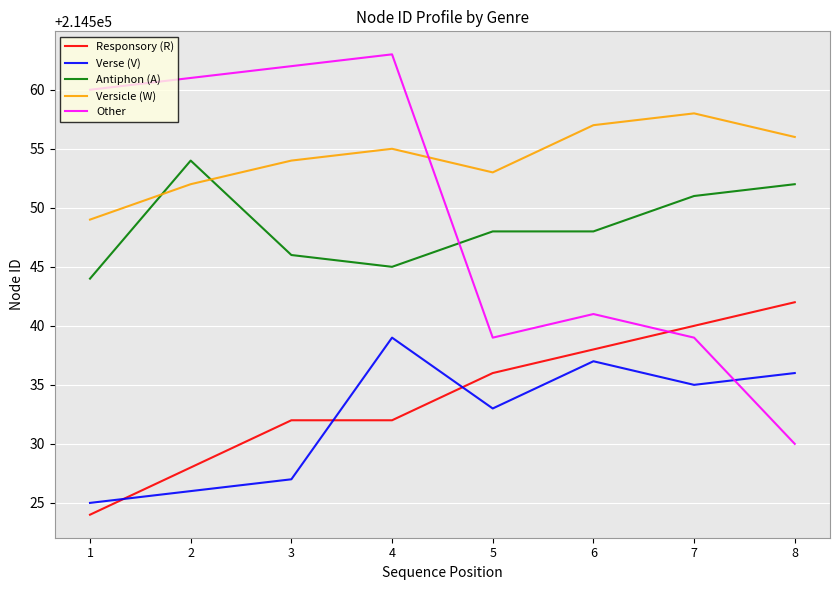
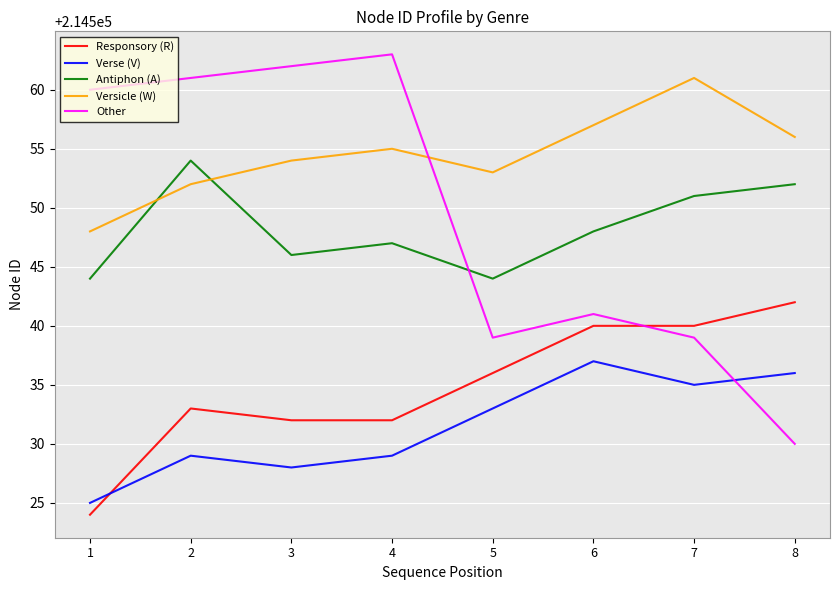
  {
    "Responsory (R)": {
      "1": 214524,
-     "2": 214528,
+     "2": 214533,
      "3": 214532,
      "4": 214532,
      "5": 214536,
-     "6": 214538,
+     "6": 214540,
      "7": 214540,
      "8": 214542
    },
    "Verse (V)": {
      "1": 214525,
-     "2": 214526,
-     "3": 214527,
-     "4": 214539,
+     "2": 214529,
+     "3": 214528,
+     "4": 214529,
      "5": 214533,
      "6": 214537,
      "7": 214535,
      "8": 214536
    },
    "Antiphon (A)": {
      "1": 214544,
      "2": 214554,
      "3": 214546,
-     "4": 214545,
-     "5": 214548,
+     "4": 214547,
+     "5": 214544,
      "6": 214548,
      "7": 214551,
      "8": 214552
    },
    "Versicle (W)": {
-     "1": 214549,
+     "1": 214548,
      "2": 214552,
      "3": 214554,
      "4": 214555,
      "5": 214553,
      "6": 214557,
-     "7": 214558,
+     "7": 214561,
      "8": 214556
    },
    "Other": {
      "2": 214561,
      "3": 214562,
      "4": 214563,
      "5": 214539,
      "6": 214541,
      "7": 214539,
      "8": 214530
    }
  }
